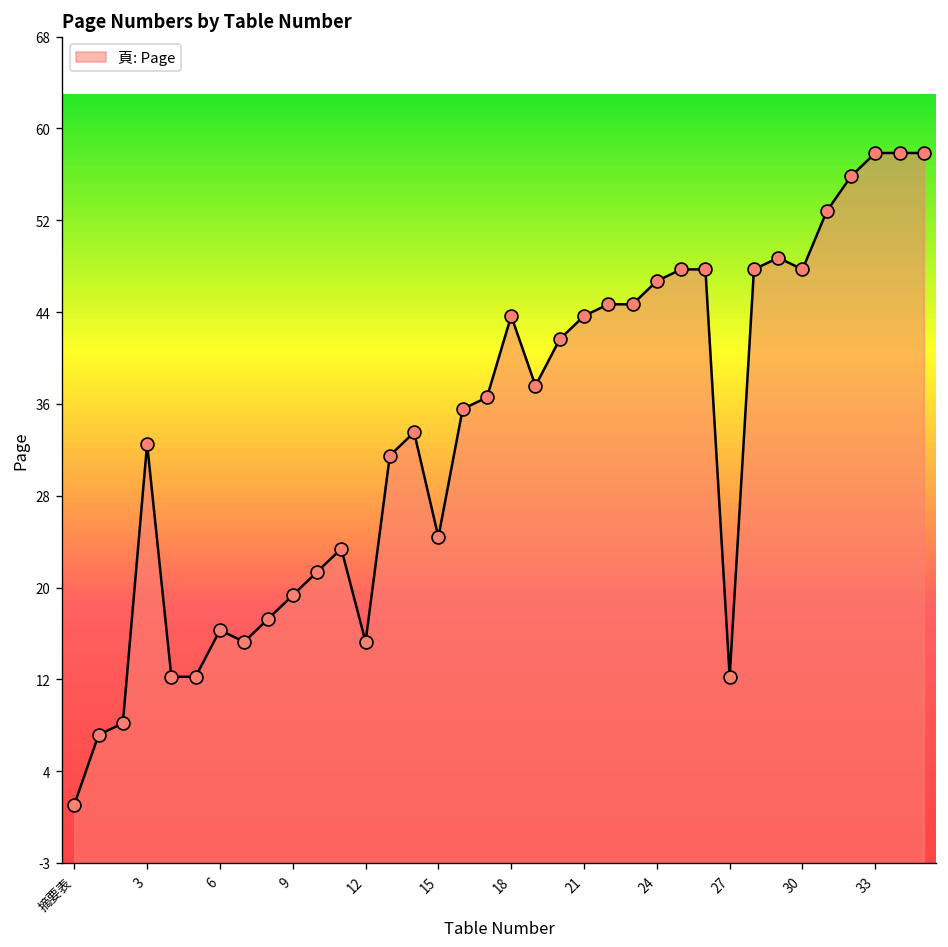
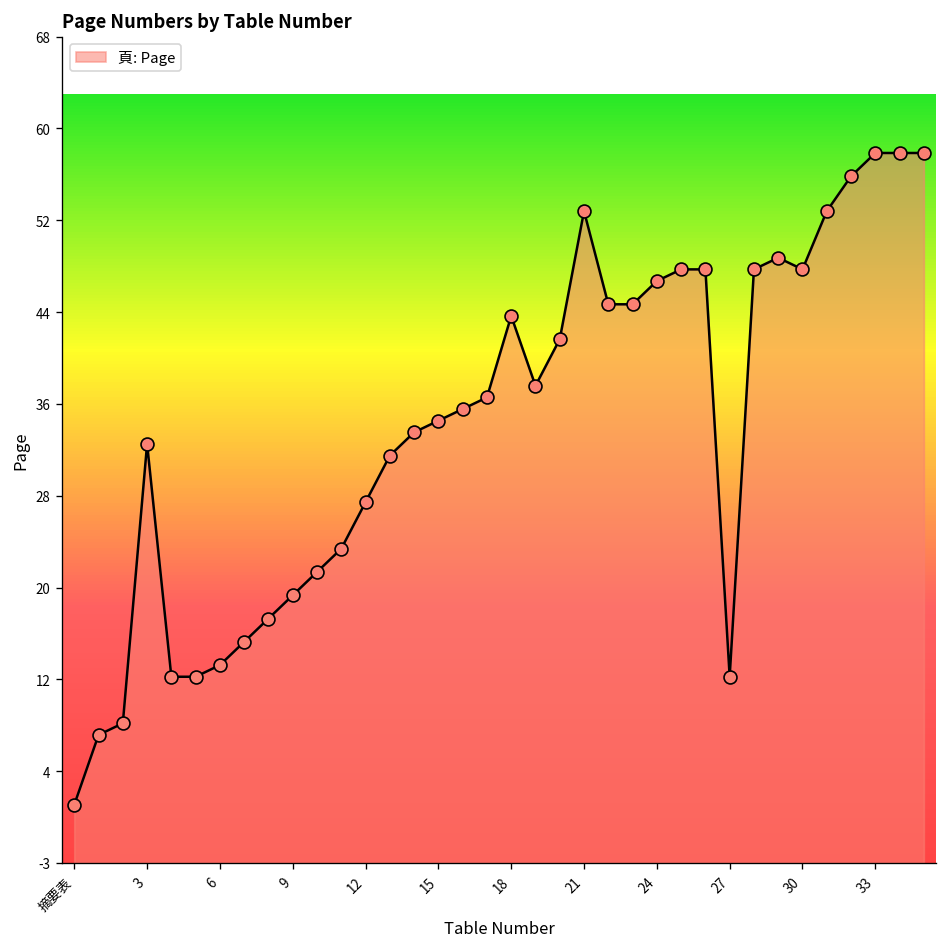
  {
    "摘要表": 2,
    "3": 33,
-   "6": 17,
+   "6": 14,
    "9": 20,
-   "12": 16,
-   "15": 25,
+   "12": 28,
+   "15": 35,
    "18": 44,
-   "21": 44,
+   "21": 53,
    "24": 47,
    "27": 13,
    "30": 48,
    "33": 58
  }
